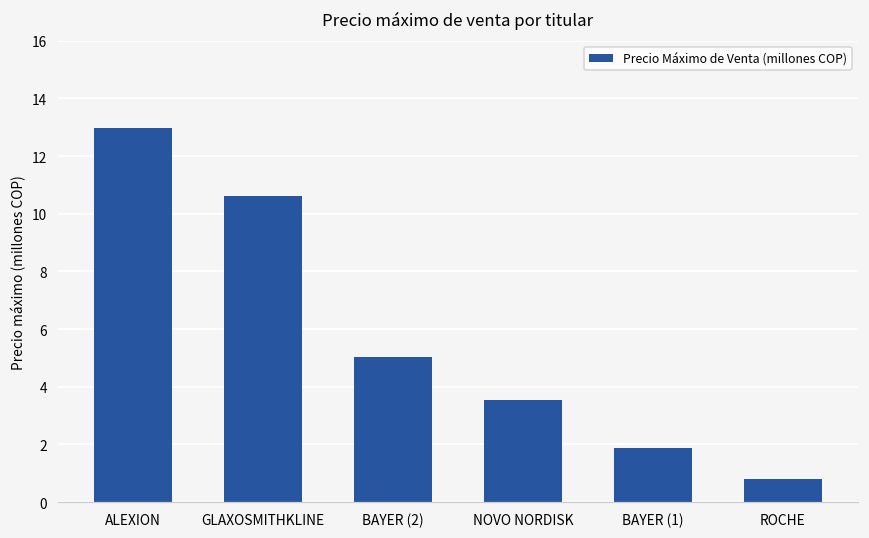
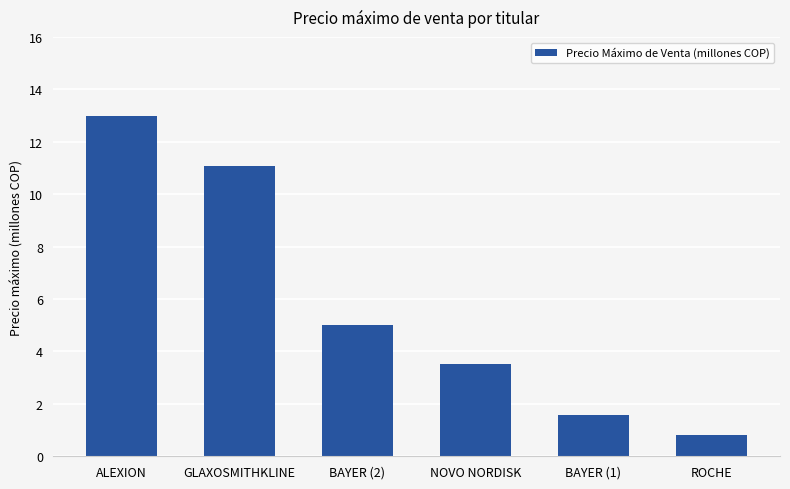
  {
    "ALEXION": 13.0,
-   "GLAXOSMITHKLINE": 10.6,
+   "GLAXOSMITHKLINE": 11.1,
    "BAYER (2)": 5.0,
    "NOVO NORDISK": 3.5,
-   "BAYER (1)": 1.9,
+   "BAYER (1)": 1.6,
    "ROCHE": 0.8
  }
